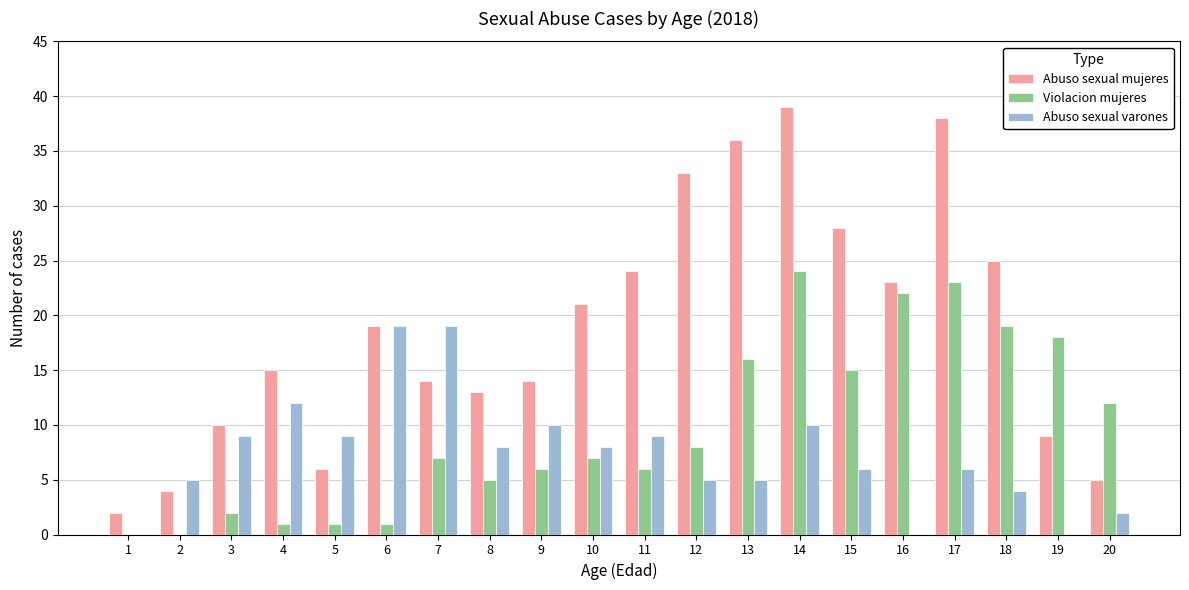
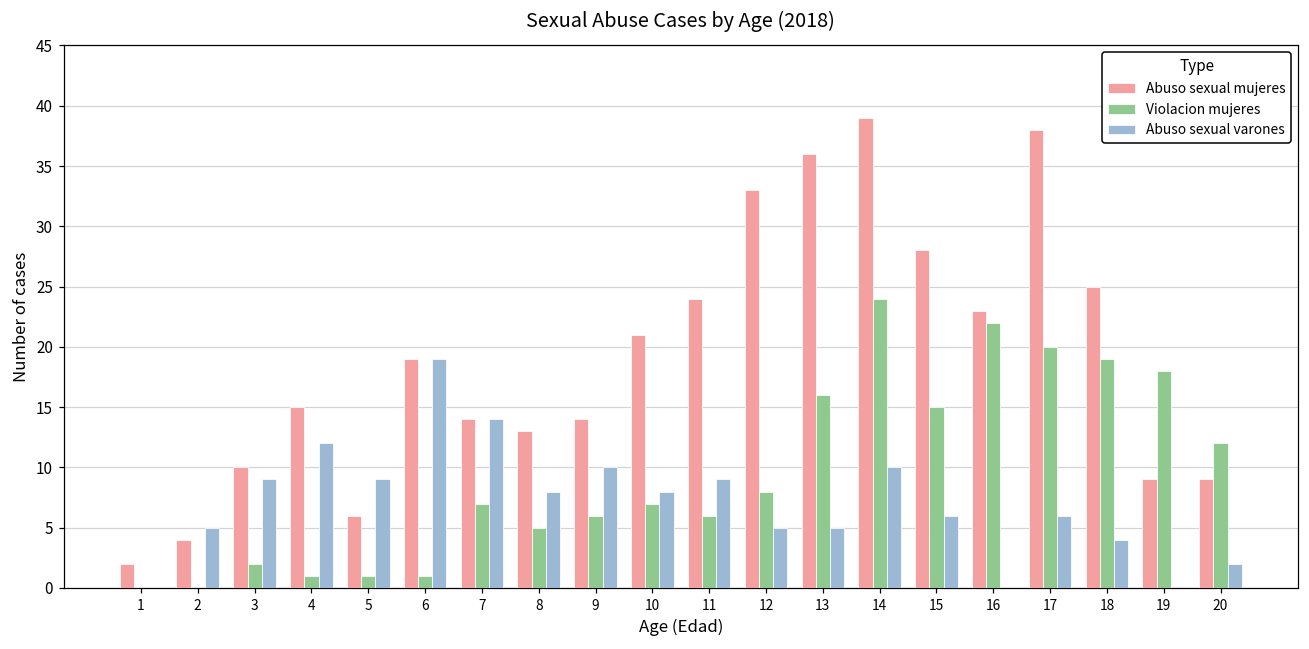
  {
    "Abuso sexual mujeres": {
      "1": 2,
      "2": 4,
      "3": 10,
      "4": 15,
      "5": 6,
      "6": 19,
      "7": 14,
      "8": 13,
      "9": 14,
      "10": 21,
      "11": 24,
      "12": 33,
      "13": 36,
      "14": 39,
      "15": 28,
      "16": 23,
      "17": 38,
      "18": 25,
      "19": 9,
-     "20": 5
+     "20": 9
    },
    "Violacion mujeres": {
      "1": 0,
      "2": 0,
      "3": 2,
      "4": 1,
      "5": 1,
      "6": 1,
      "7": 7,
      "8": 5,
      "9": 6,
      "10": 7,
      "11": 6,
      "12": 8,
      "13": 16,
      "14": 24,
      "15": 15,
      "16": 22,
-     "17": 23,
+     "17": 20,
      "18": 19,
      "19": 18,
      "20": 12
    },
    "Abuso sexual varones": {
      "1": 0,
      "2": 5,
      "3": 9,
      "4": 12,
      "5": 9,
      "6": 19,
-     "7": 19,
+     "7": 14,
      "8": 8,
      "9": 10,
      "10": 8,
      "11": 9,
      "12": 5,
      "13": 5,
      "14": 10,
      "15": 6,
      "16": 0,
      "17": 6,
      "18": 4,
      "19": 0,
      "20": 2
    }
  }
